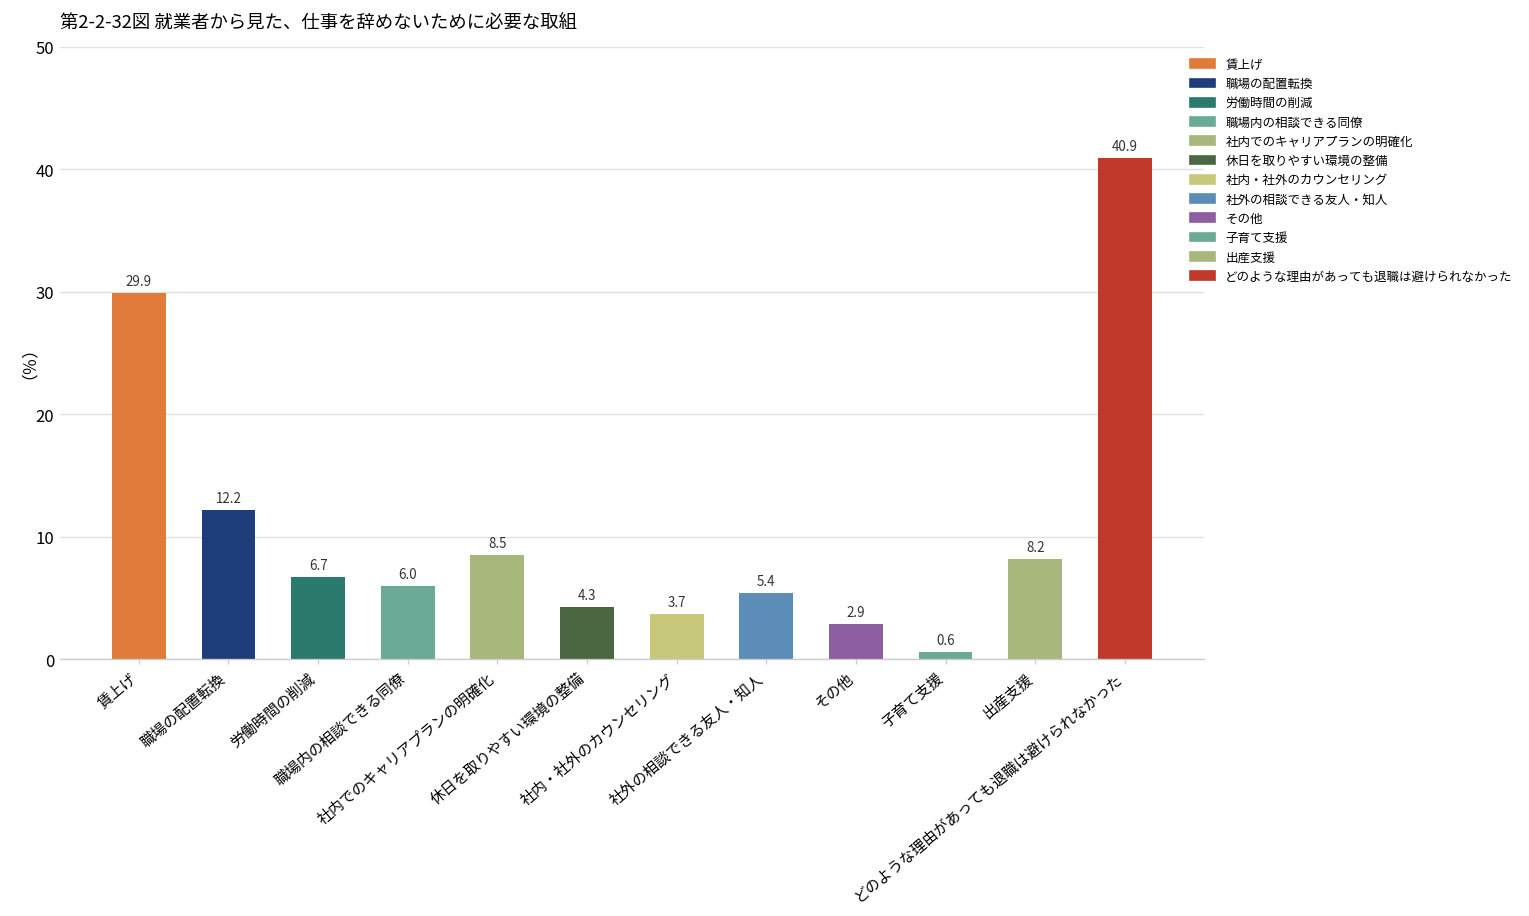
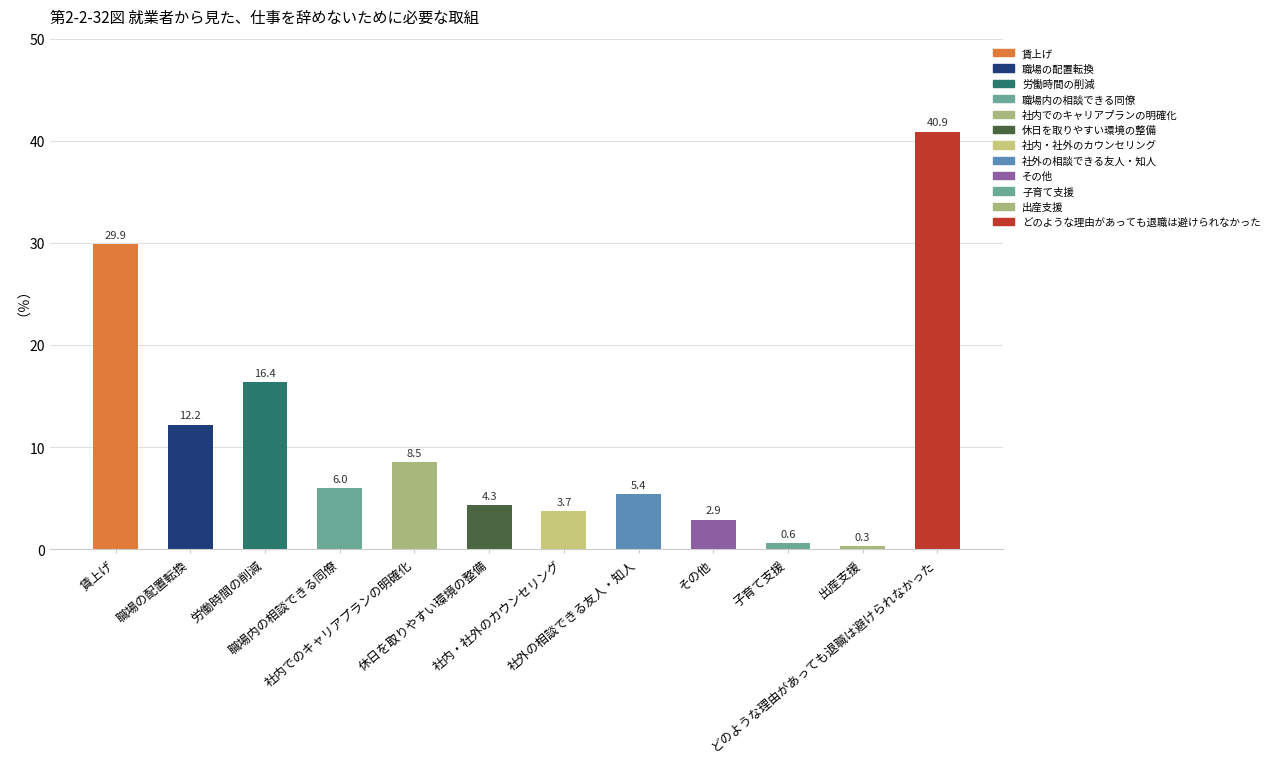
  {
    "賃上げ": 29.9,
    "職場の配置転換": 12.2,
-   "労働時間の削減": 6.7,
+   "労働時間の削減": 16.4,
    "職場内の相談できる同僚": 6.0,
    "社内でのキャリアプランの明確化": 8.5,
    "休日を取りやすい環境の整備": 4.3,
    "社内・社外のカウンセリング": 3.7,
    "社外の相談できる友人・知人": 5.4,
    "その他": 2.9,
    "子育て支援": 0.6,
-   "出産支援": 8.2,
+   "出産支援": 0.3,
    "どのような理由があっても退職は避けられなかった": 40.9
  }
